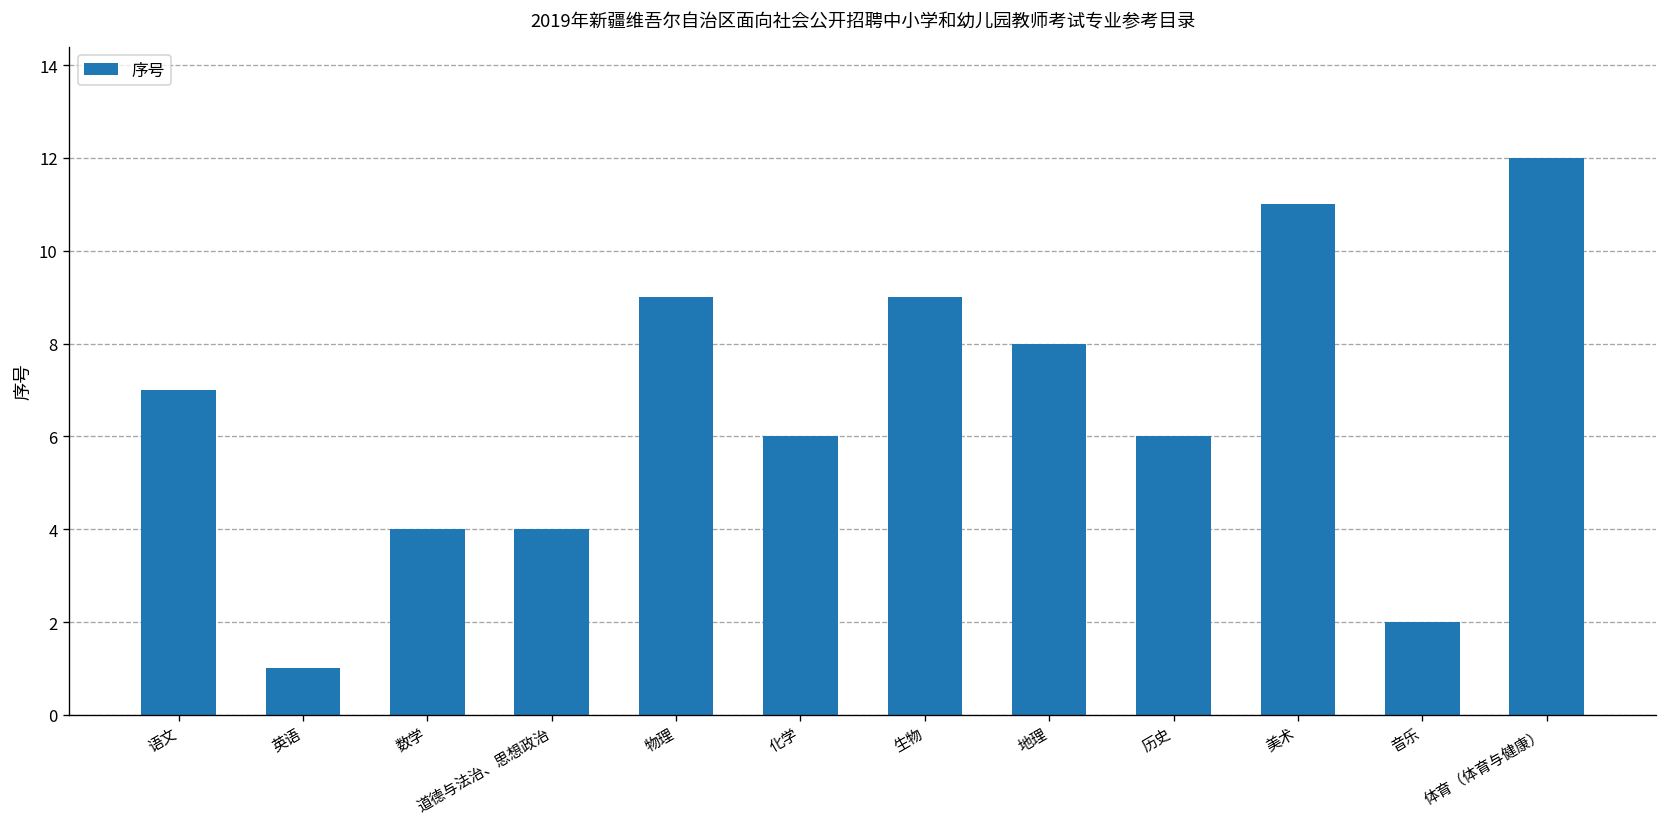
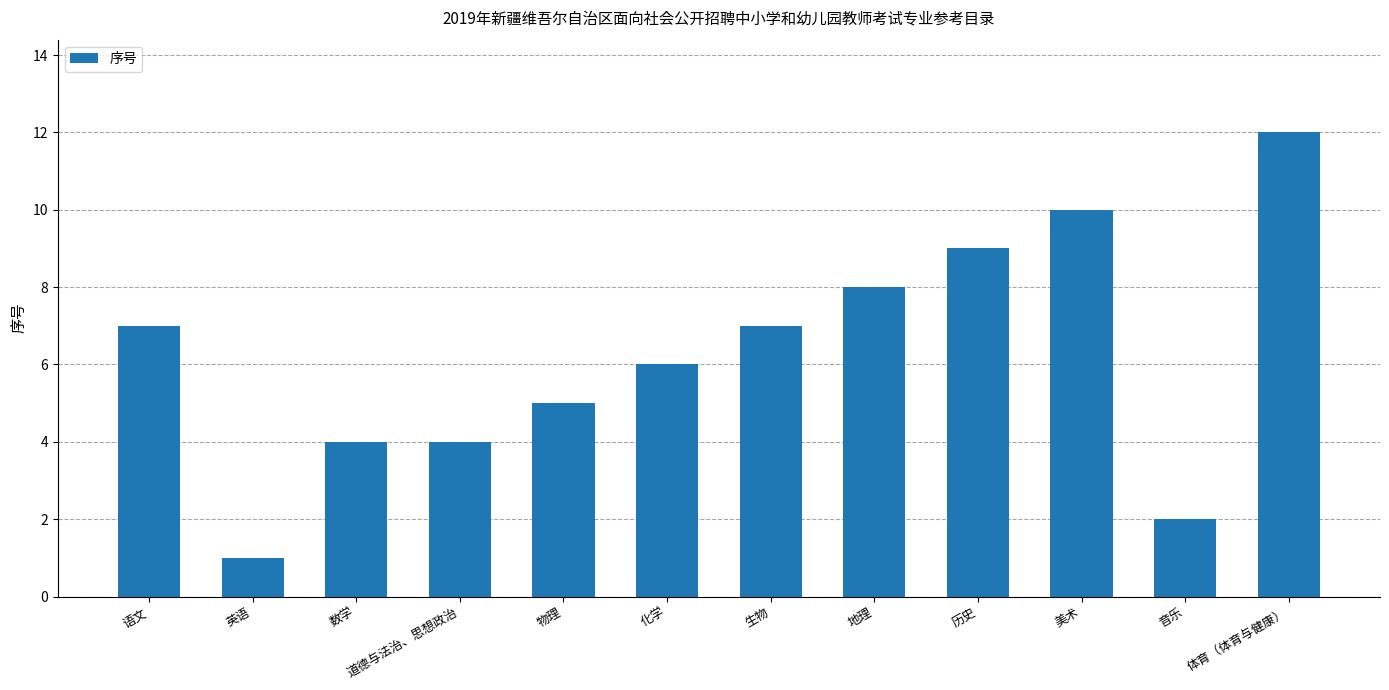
  {
    "语文": 7,
    "英语": 1,
    "数学": 4,
    "道德与法治、思想政治": 4,
-   "物理": 9,
+   "物理": 5,
    "化学": 6,
-   "生物": 9,
+   "生物": 7,
    "地理": 8,
-   "历史": 6,
-   "美术": 11,
+   "历史": 9,
+   "美术": 10,
    "音乐": 2,
    "体育（体育与健康）": 12
  }
